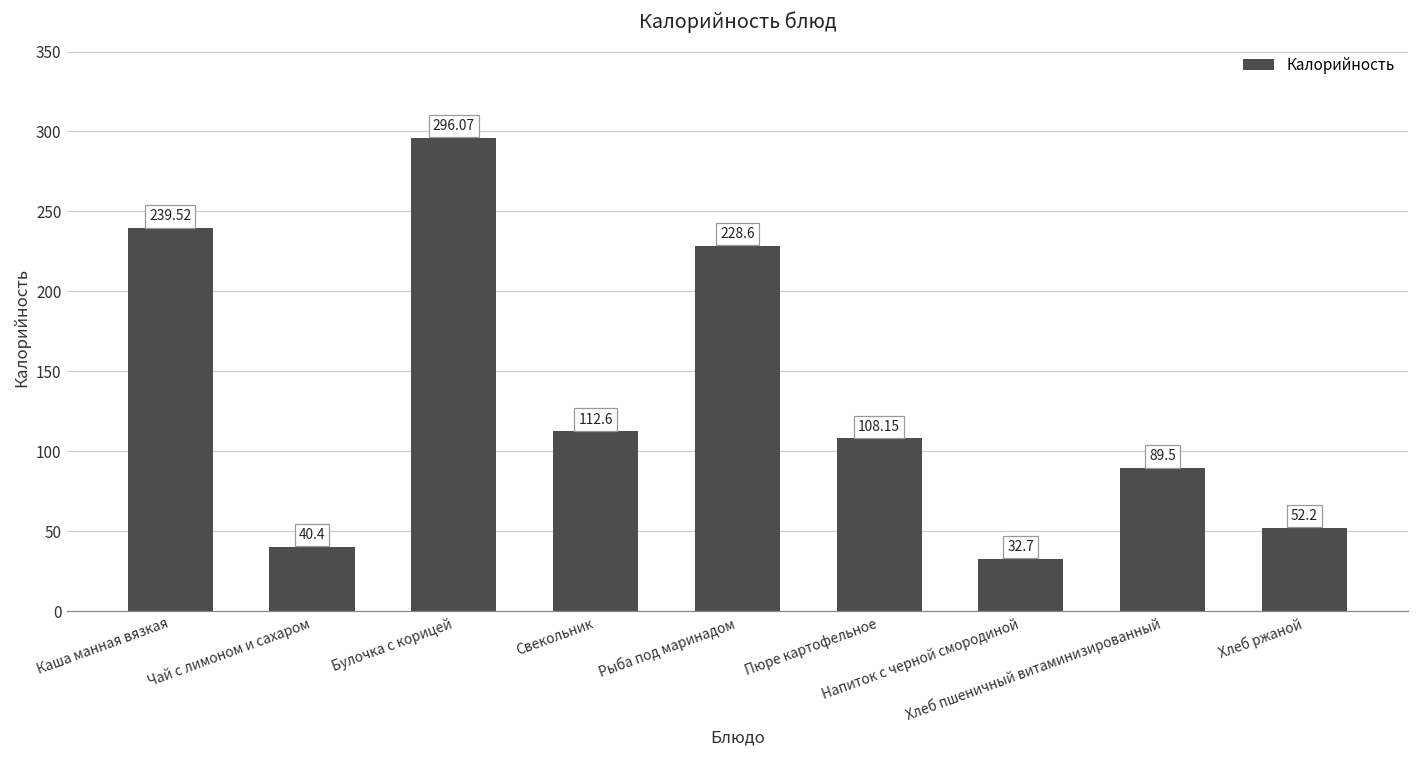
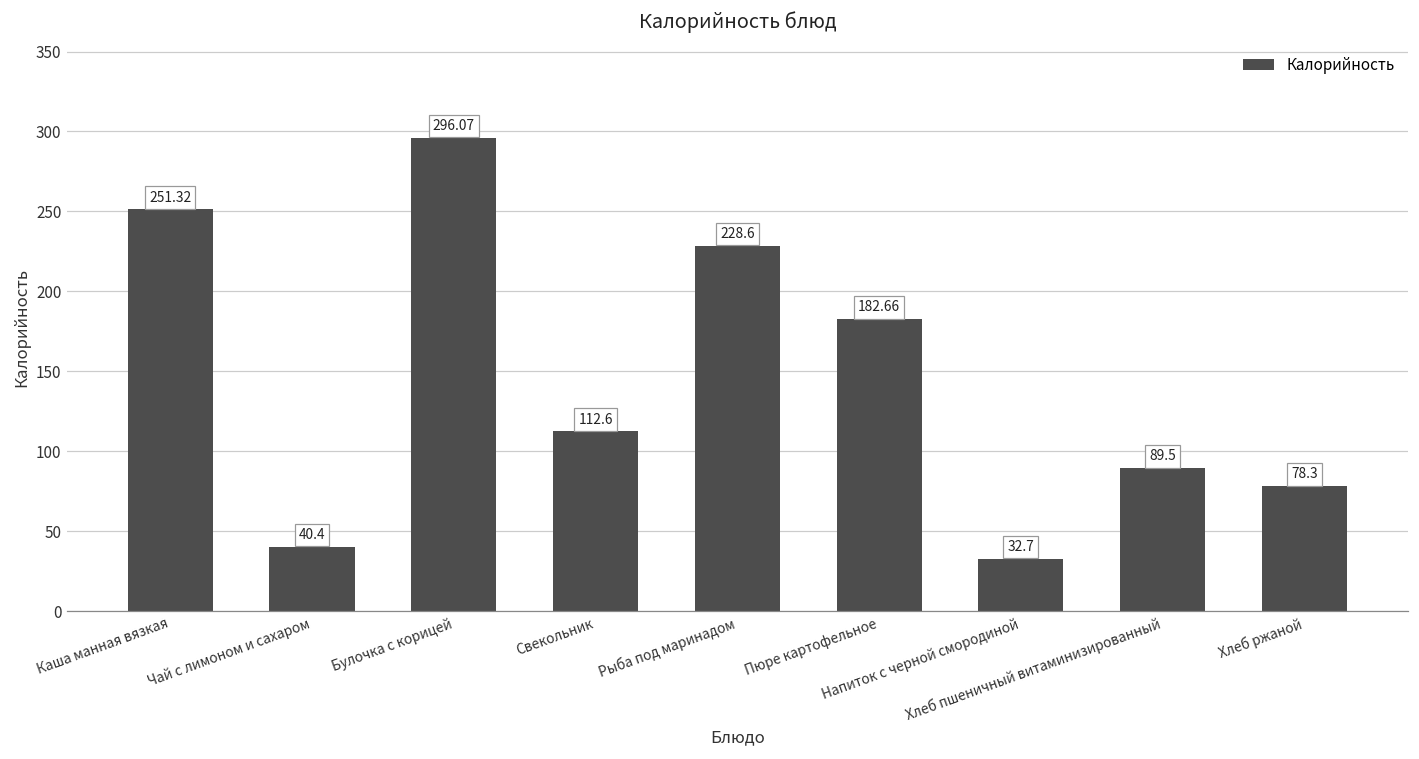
  {
-   "Каша манная вязкая": 239.52,
-   "Пюре картофельное": 108.15,
-   "Хлеб ржаной": 52.2
+   "Каша манная вязкая": 251.32,
+   "Пюре картофельное": 182.66,
+   "Хлеб ржаной": 78.3
  }
